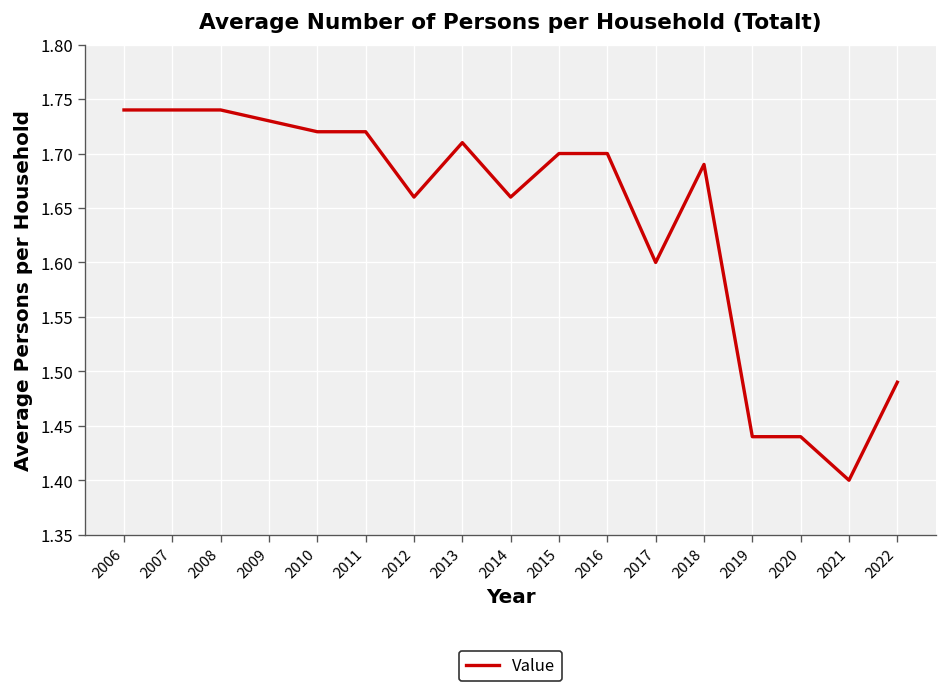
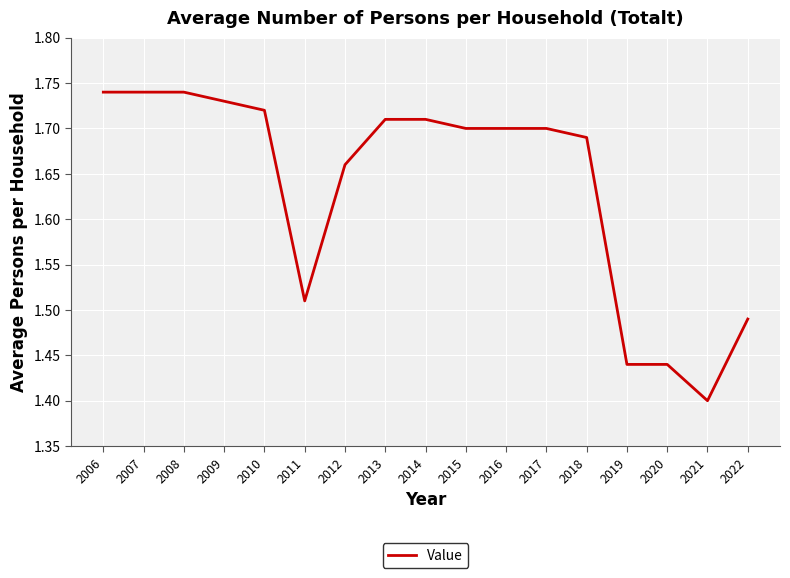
  {
    "2006": 1.74,
    "2007": 1.74,
    "2008": 1.74,
    "2009": 1.73,
    "2010": 1.72,
-   "2011": 1.72,
+   "2011": 1.51,
    "2012": 1.66,
    "2013": 1.71,
-   "2014": 1.66,
+   "2014": 1.71,
    "2015": 1.70,
    "2016": 1.70,
-   "2017": 1.6,
+   "2017": 1.7,
    "2018": 1.69,
    "2019": 1.44,
    "2020": 1.44,
    "2021": 1.40,
    "2022": 1.49
  }
